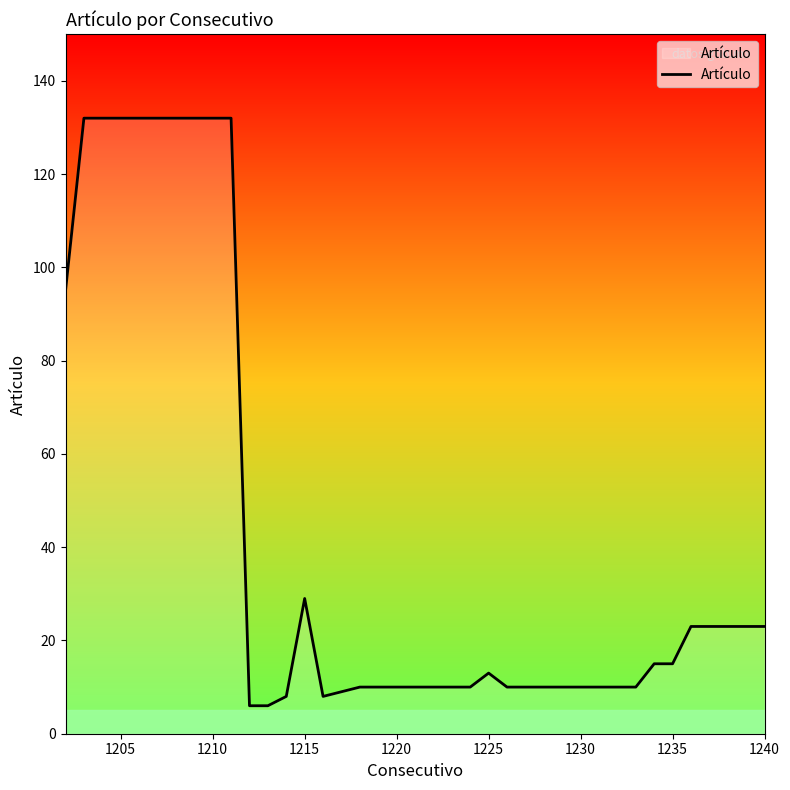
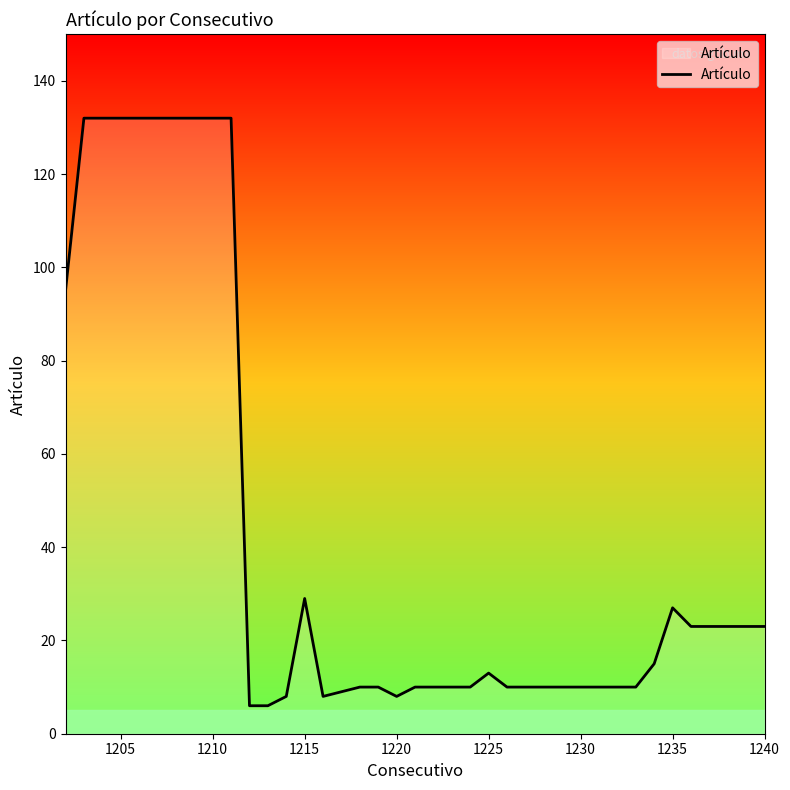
  {
    "1205": 132,
    "1210": 132,
    "1215": 29,
-   "1220": 10,
+   "1220": 8,
    "1225": 13,
    "1230": 10,
-   "1235": 15,
+   "1235": 27,
    "1240": 23
  }
